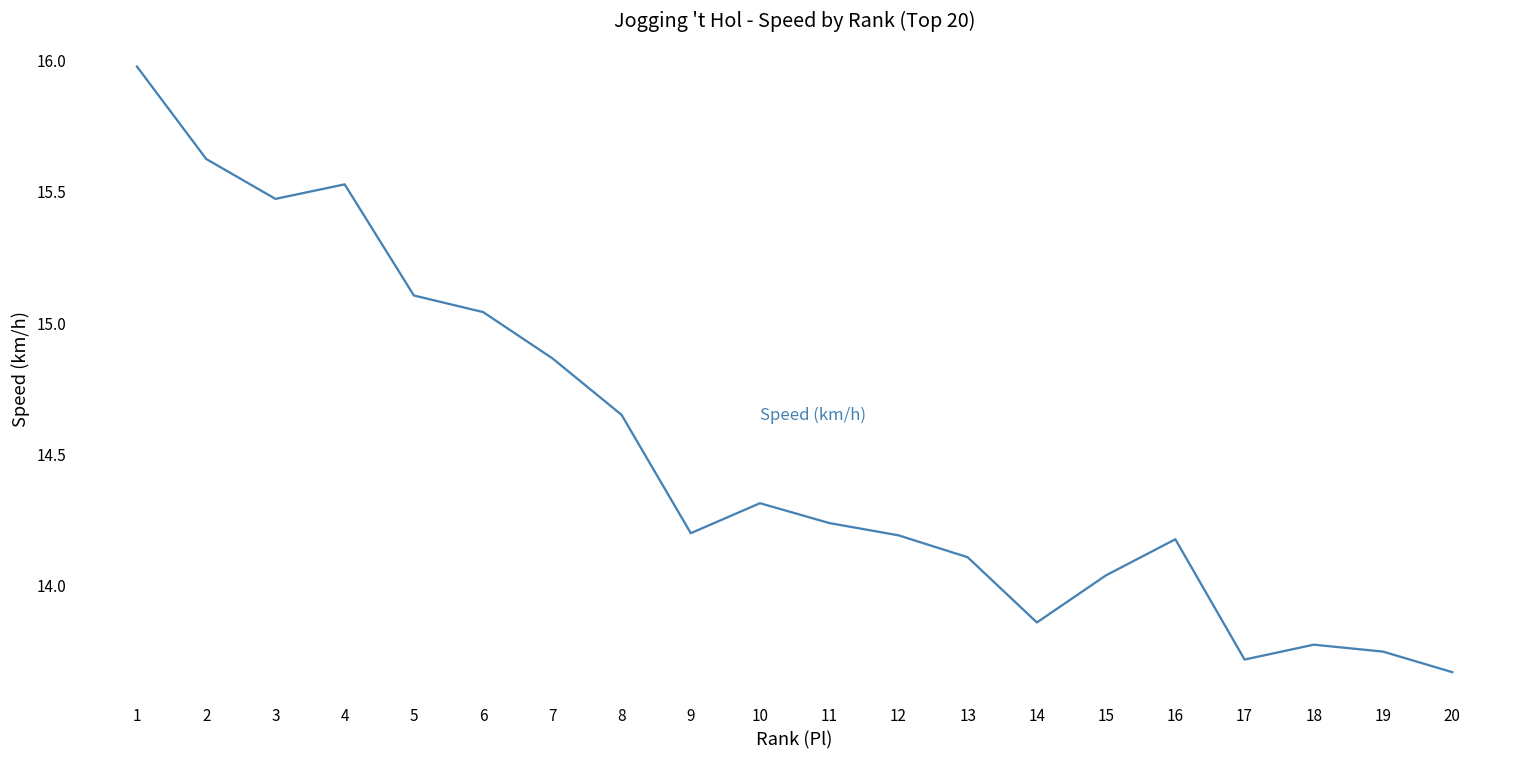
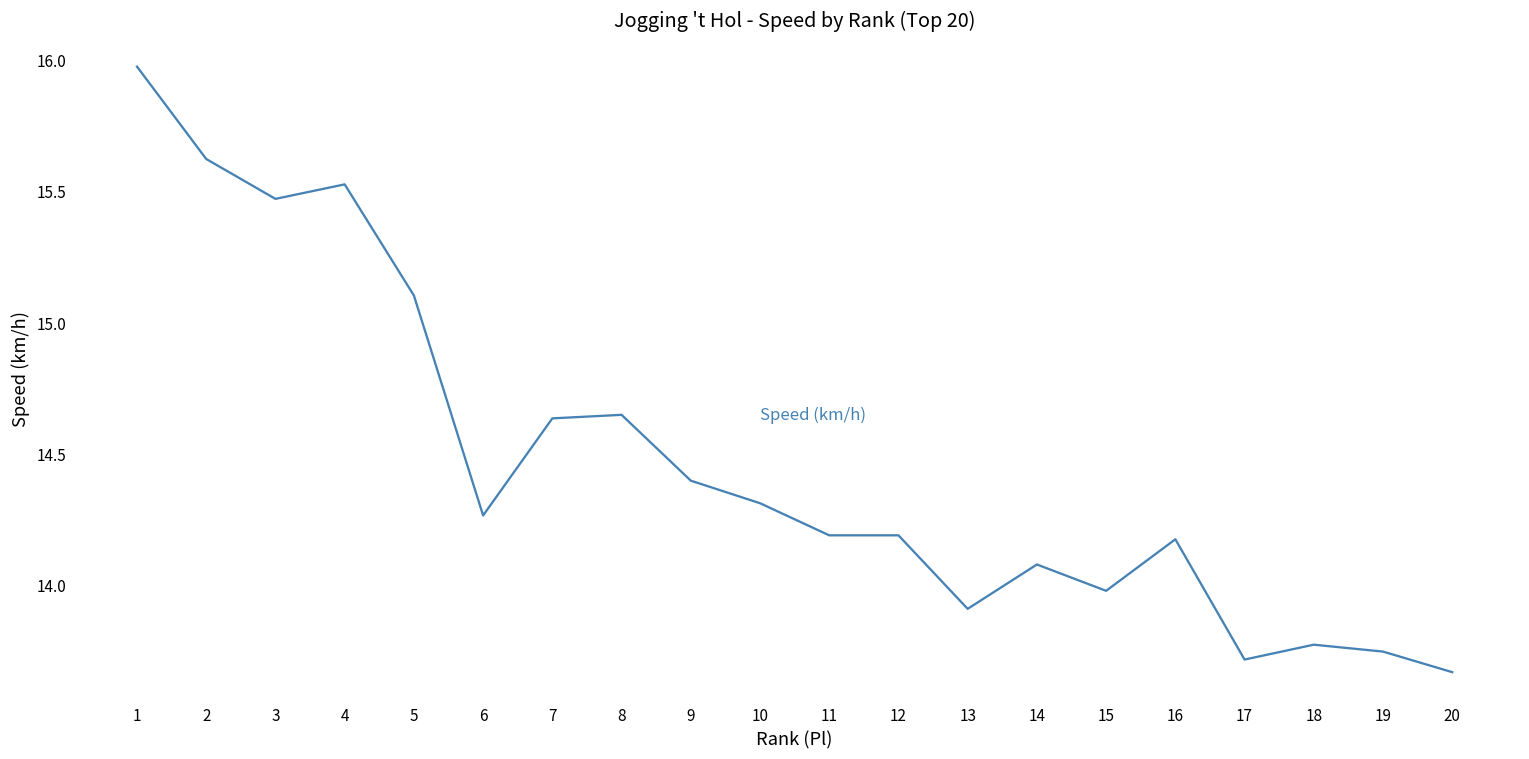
  {
    "1": 15.98,
    "2": 15.62,
    "3": 15.47,
    "4": 15.53,
    "5": 15.10,
-   "6": 15.04,
-   "7": 14.87,
+   "6": 14.27,
+   "7": 14.64,
    "8": 14.65,
-   "9": 14.2,
+   "9": 14.4,
    "10": 14.31,
-   "11": 14.24,
+   "11": 14.19,
    "12": 14.19,
-   "13": 14.11,
-   "14": 13.86,
-   "15": 14.04,
+   "13": 13.91,
+   "14": 14.08,
+   "15": 13.98,
    "16": 14.18,
    "17": 13.72,
    "18": 13.78,
    "19": 13.75,
    "20": 13.67
  }
